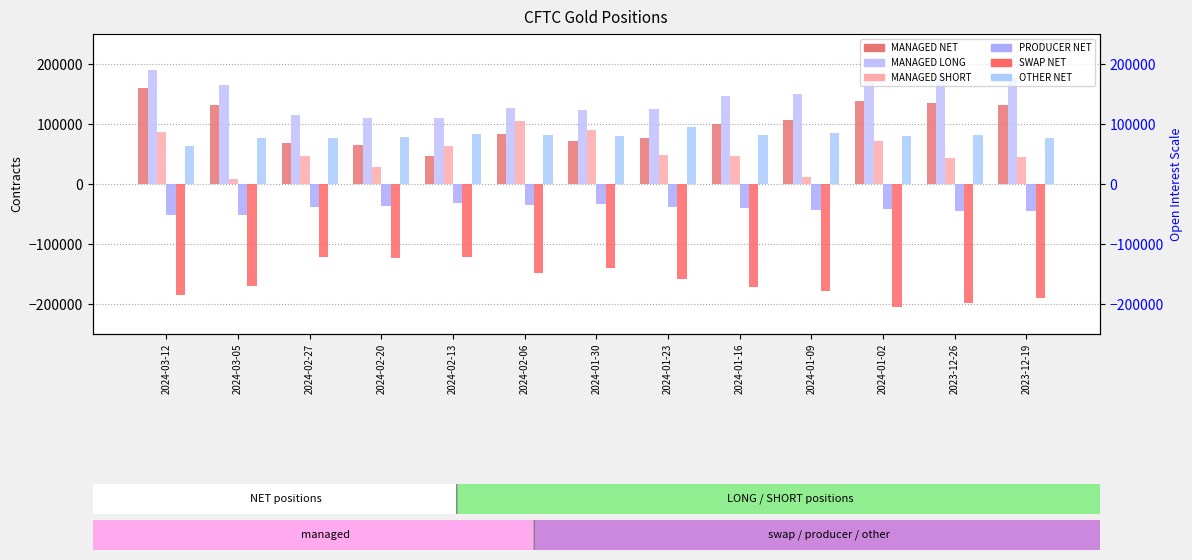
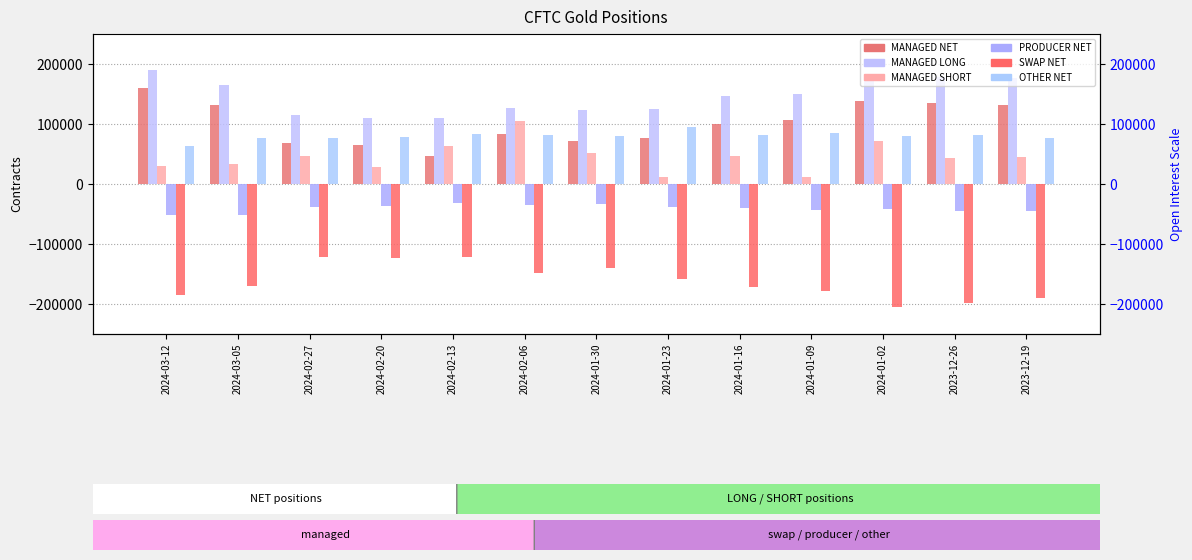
  {
    "MANAGED SHORT": {
-     "2024-03-12": 90000,
-     "2024-03-05": 10000,
+     "2024-03-12": 30000,
+     "2024-03-05": 30000,
      "2024-02-27": 50000,
      "2024-02-20": 30000,
      "2024-02-13": 60000,
      "2024-02-06": 100000,
-     "2024-01-30": 90000,
-     "2024-01-23": 50000,
+     "2024-01-30": 50000,
+     "2024-01-23": 10000,
      "2024-01-16": 50000,
      "2024-01-09": 10000,
      "2024-01-02": 70000,
      "2023-12-26": 40000,
      "2023-12-19": 50000
    }
  }
